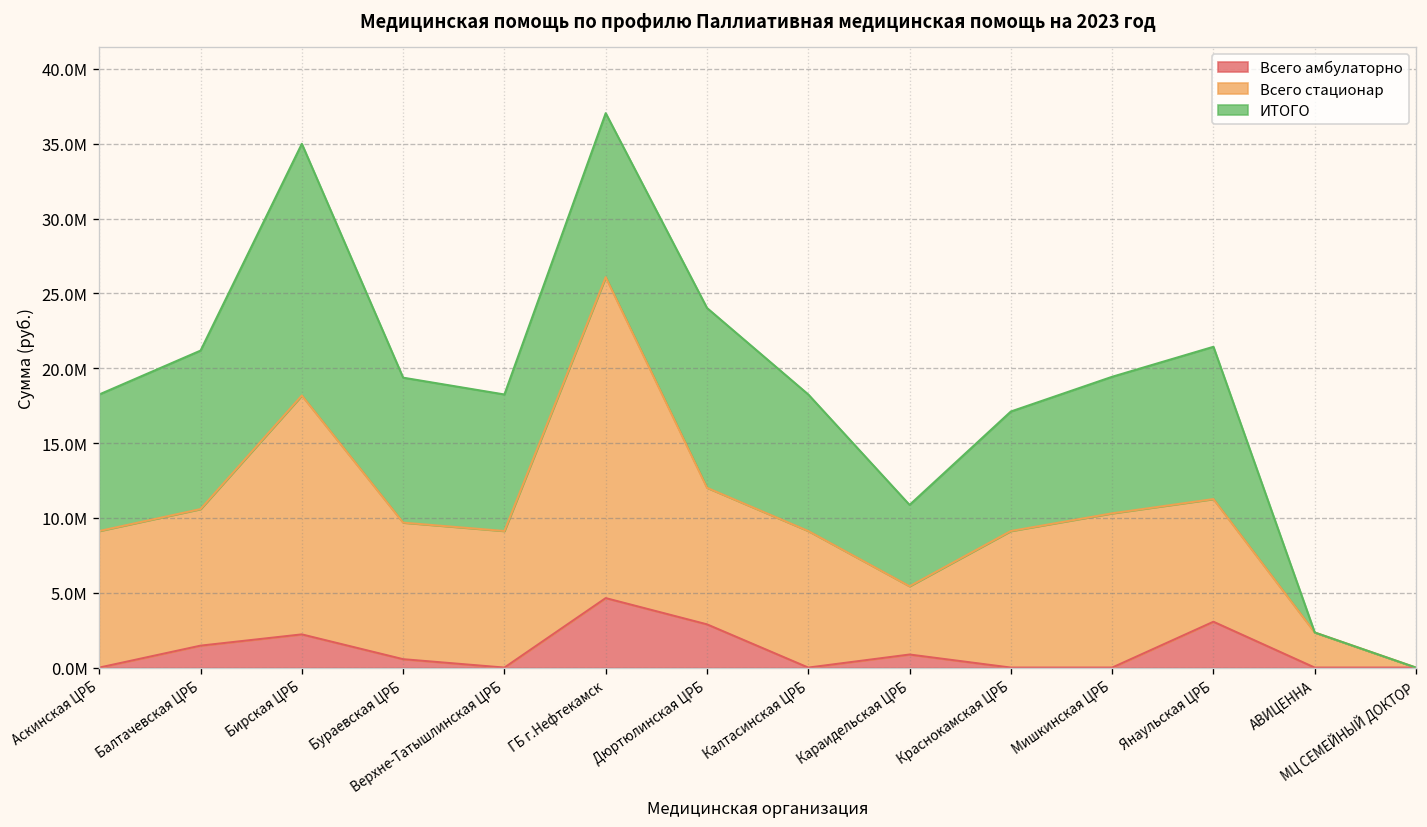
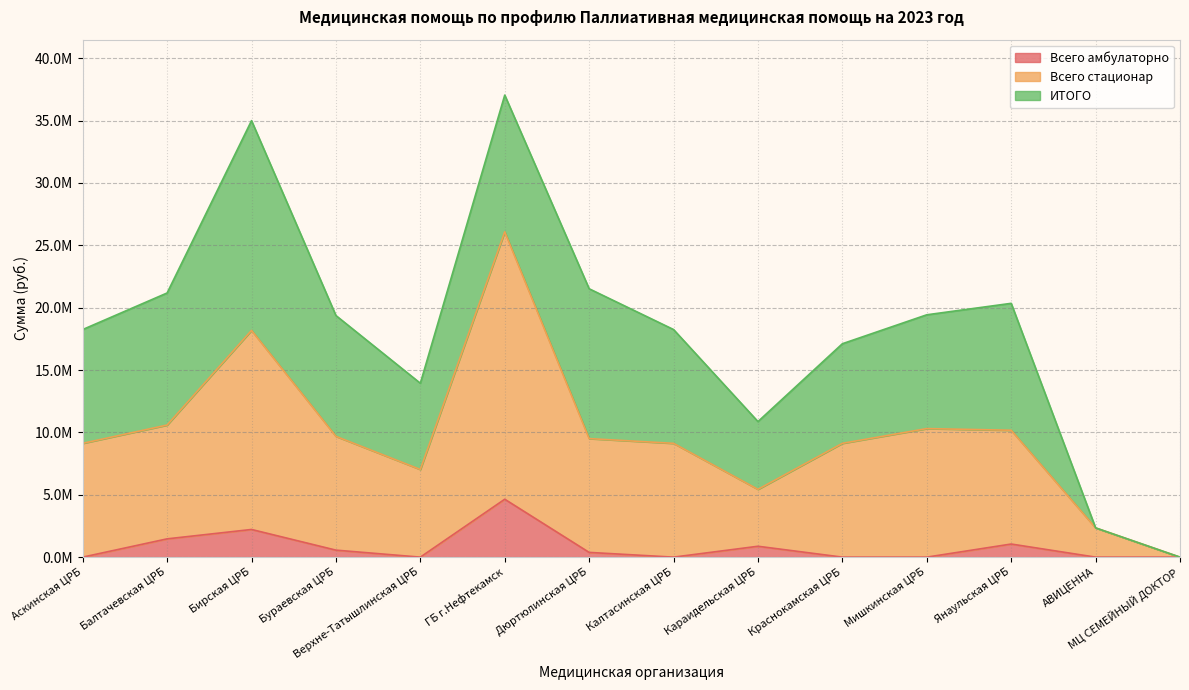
  {
    "Всего амбулаторно": {
      "Аскинская ЦРБ": 0,
      "Балтачевская ЦРБ": 1500000,
      "Бирская ЦРБ": 2200000,
      "Бураевская ЦРБ": 600000,
      "Верхне-Татышлинская ЦРБ": 0,
      "ГБ г.Нефтекамск": 4600000,
-     "Дюртюлинская ЦРБ": 2900000,
+     "Дюртюлинская ЦРБ": 400000,
      "Калтасинская ЦРБ": 0,
      "Караидельская ЦРБ": 900000,
      "Краснокамская ЦРБ": 0,
      "Мишкинская ЦРБ": 0,
-     "Янаульская ЦРБ": 3100000,
+     "Янаульская ЦРБ": 1100000,
      "АВИЦЕННА": 0
    },
    "Всего стационар": {
      "Аскинская ЦРБ": 9100000,
      "Балтачевская ЦРБ": 9100000,
      "Бирская ЦРБ": 16000000,
      "Бураевская ЦРБ": 9100000,
-     "Верхне-Татышлинская ЦРБ": 9100000,
+     "Верхне-Татышлинская ЦРБ": 7000000,
      "ГБ г.Нефтекамск": 21400000,
      "Дюртюлинская ЦРБ": 9100000,
      "Калтасинская ЦРБ": 9100000,
      "Караидельская ЦРБ": 4600000,
      "Краснокамская ЦРБ": 9100000,
      "Мишкинская ЦРБ": 10300000,
-     "Янаульская ЦРБ": 8200000
+     "Янаульская ЦРБ": 9100000
    },
    "ИТОГО": {
      "Аскинская ЦРБ": 9100000,
      "Балтачевская ЦРБ": 10600000,
      "Бирская ЦРБ": 16800000,
      "Бураевская ЦРБ": 9700000,
-     "Верхне-Татышлинская ЦРБ": 9100000,
+     "Верхне-Татышлинская ЦРБ": 6900000,
      "ГБ г.Нефтекамск": 11000000,
      "Дюртюлинская ЦРБ": 12000000,
      "Калтасинская ЦРБ": 9100000,
      "Караидельская ЦРБ": 5400000,
      "Краснокамская ЦРБ": 8000000,
      "Мишкинская ЦРБ": 9100000,
      "Янаульская ЦРБ": 10200000
    }
  }
